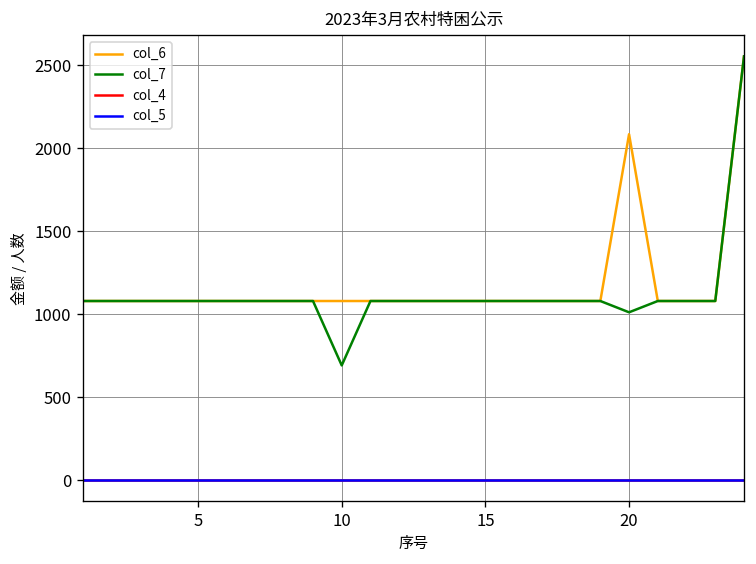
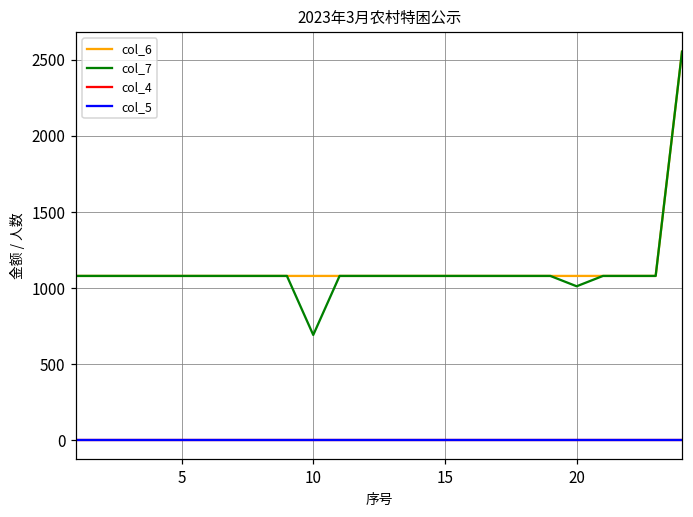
  {
    "col_6": {
      "10": 1080,
-     "20": 2090
+     "20": 1080
    },
    "col_7": {
      "10": 690,
      "20": 1010
    },
    "col_5": {
      "5": 0,
      "10": 0,
      "15": 0,
      "20": 0
    }
  }
